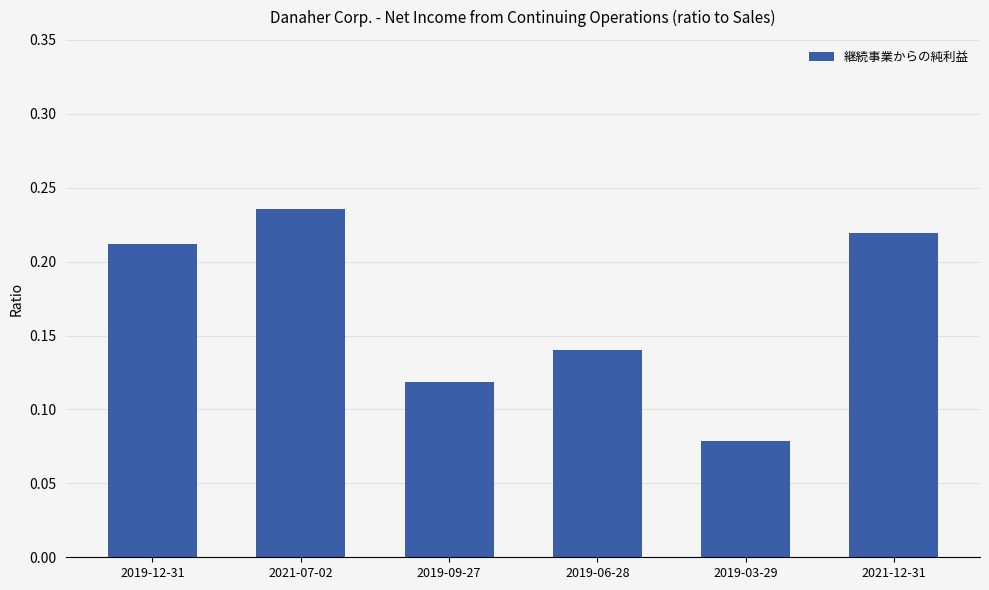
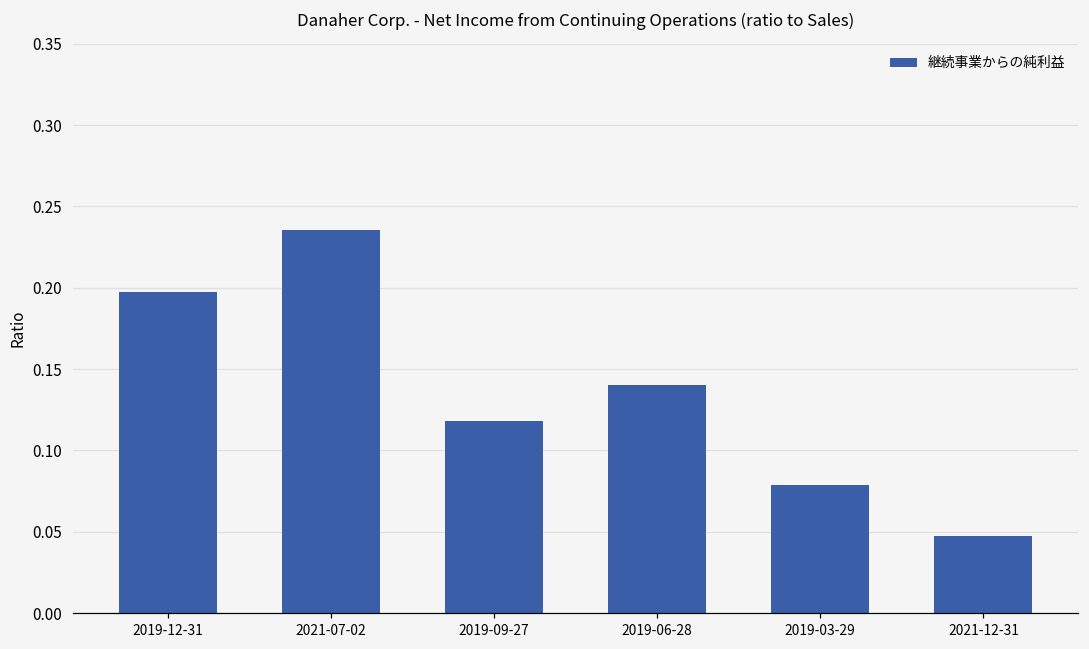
  {
-   "2019-12-31": 0.212,
+   "2019-12-31": 0.198,
    "2021-07-02": 0.235,
    "2019-09-27": 0.118,
    "2019-06-28": 0.140,
    "2019-03-29": 0.079,
-   "2021-12-31": 0.219
+   "2021-12-31": 0.047
  }
